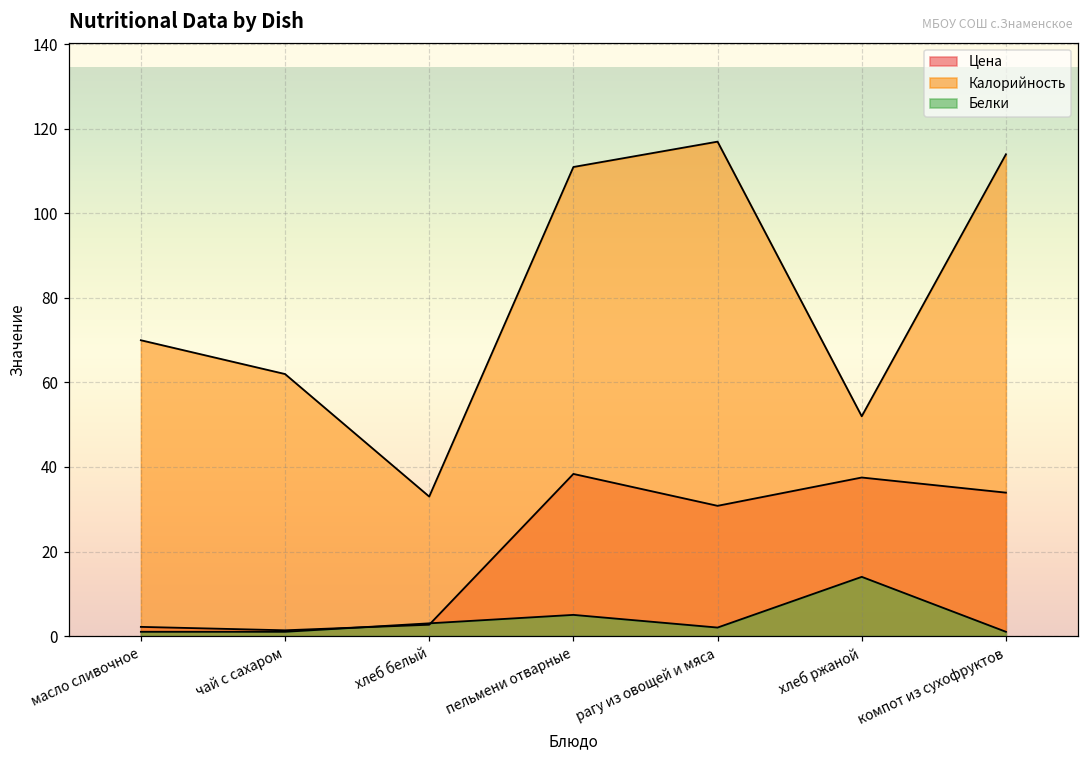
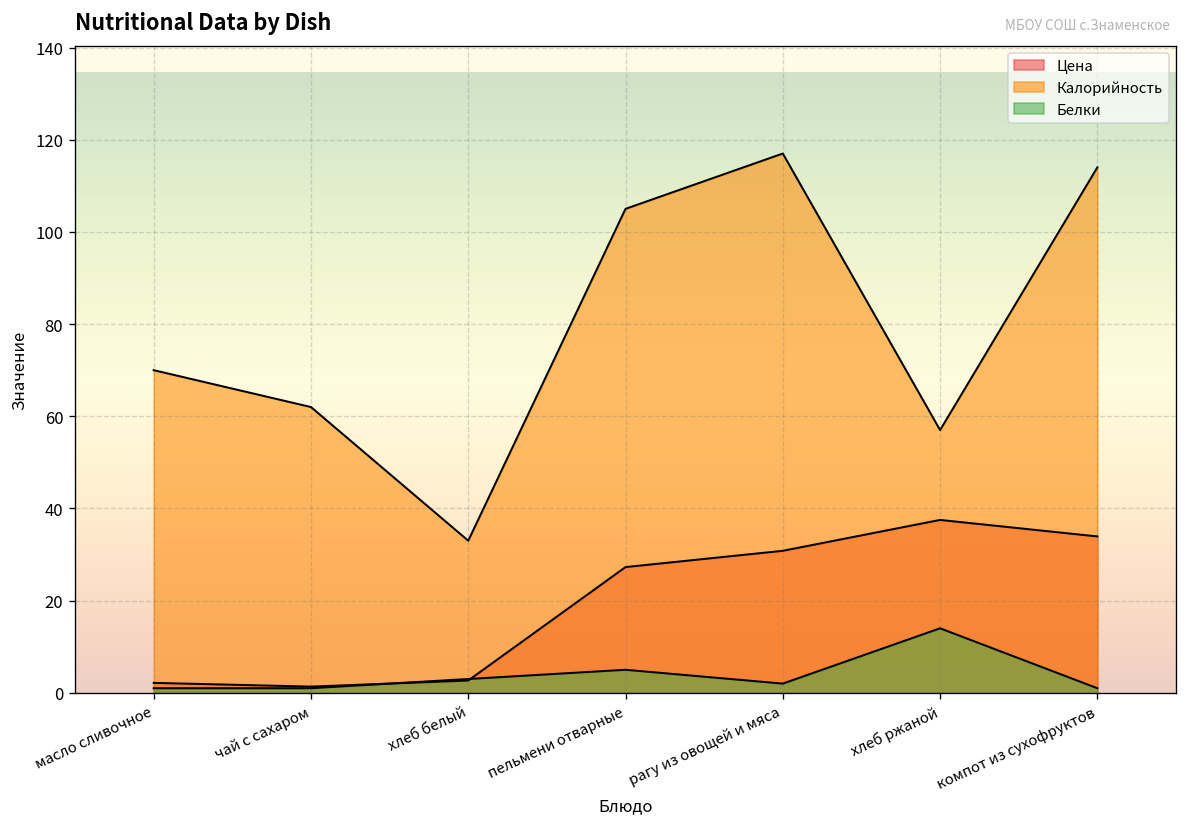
  {
    "Цена": {
      "масло сливочное": 2,
-     "пельмени отварные": 38,
+     "пельмени отварные": 27,
      "рагу из овощей и мяса": 31,
      "хлеб ржаной": 38,
      "компот из сухофруктов": 34
    },
    "Калорийность": {
      "масло сливочное": 70,
      "чай с сахаром": 62,
      "хлеб белый": 33,
-     "пельмени отварные": 111,
+     "пельмени отварные": 105,
      "рагу из овощей и мяса": 117,
-     "хлеб ржаной": 52,
+     "хлеб ржаной": 57,
      "компот из сухофруктов": 114
    },
    "Белки": {
      "масло сливочное": 1,
      "пельмени отварные": 5,
      "рагу из овощей и мяса": 2,
      "хлеб ржаной": 14,
      "компот из сухофруктов": 1
    }
  }
